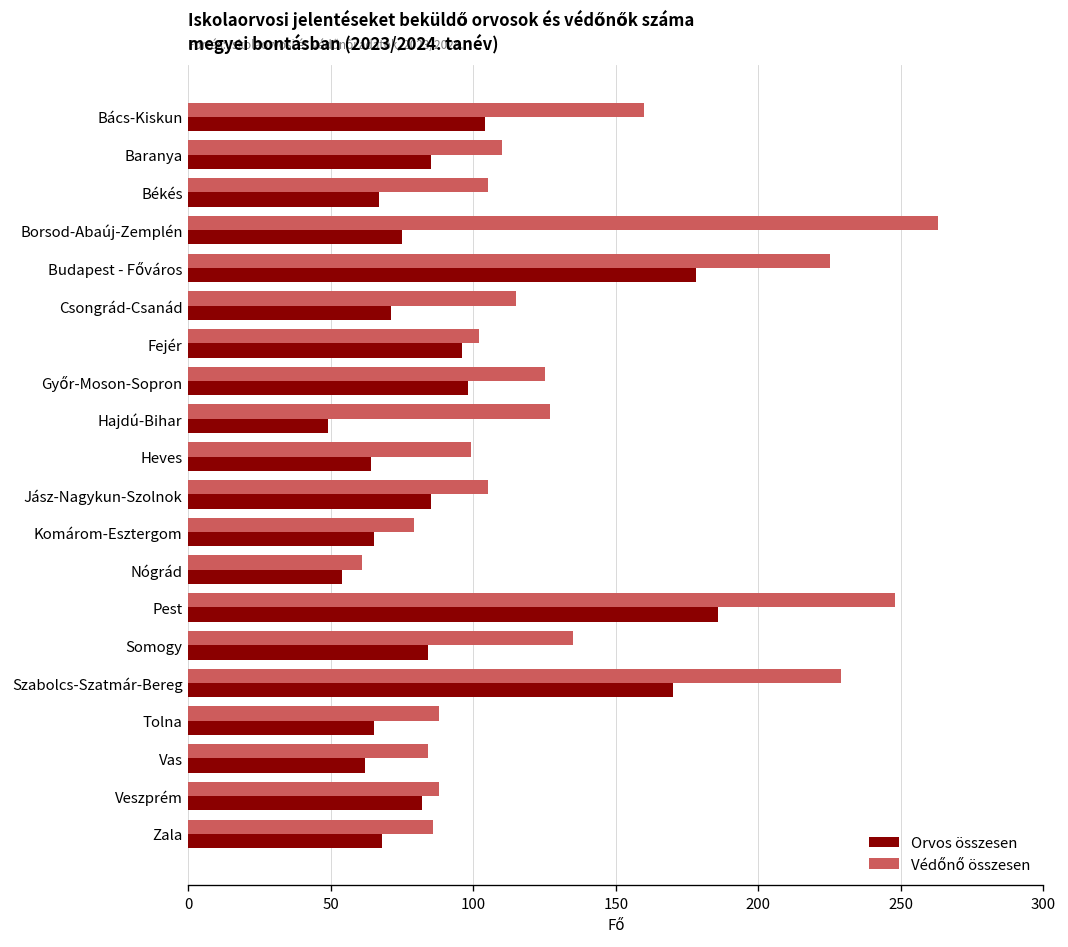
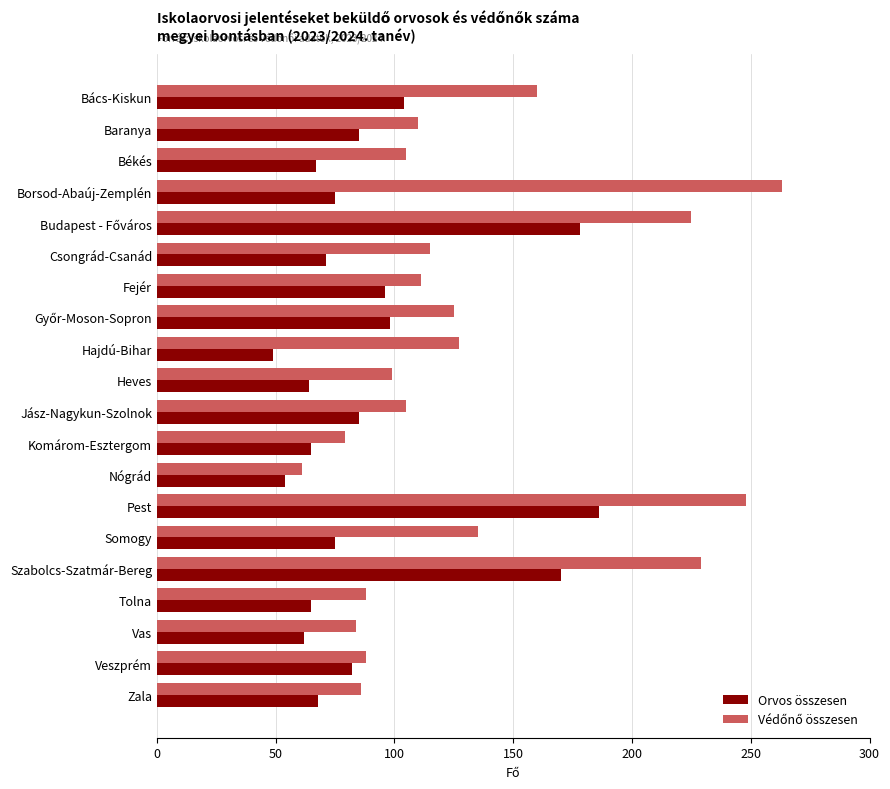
  {
    "Orvos összesen": {
      "Bács-Kiskun": 104,
      "Baranya": 85,
      "Békés": 67,
      "Borsod-Abaúj-Zemplén": 75,
      "Budapest - Főváros": 178,
      "Csongrád-Csanád": 71,
      "Fejér": 96,
      "Győr-Moson-Sopron": 98,
      "Hajdú-Bihar": 49,
      "Heves": 64,
      "Jász-Nagykun-Szolnok": 85,
      "Komárom-Esztergom": 65,
      "Nógrád": 54,
      "Pest": 186,
-     "Somogy": 84,
+     "Somogy": 75,
      "Szabolcs-Szatmár-Bereg": 170,
      "Tolna": 65,
      "Vas": 62,
      "Veszprém": 82,
      "Zala": 68
    },
    "Védőnő összesen": {
      "Bács-Kiskun": 160,
      "Baranya": 110,
      "Békés": 105,
      "Borsod-Abaúj-Zemplén": 263,
      "Budapest - Főváros": 225,
      "Csongrád-Csanád": 115,
-     "Fejér": 102,
+     "Fejér": 111,
      "Győr-Moson-Sopron": 125,
      "Hajdú-Bihar": 127,
      "Heves": 99,
      "Jász-Nagykun-Szolnok": 105,
      "Komárom-Esztergom": 79,
      "Nógrád": 61,
      "Pest": 248,
      "Somogy": 135,
      "Szabolcs-Szatmár-Bereg": 229,
      "Tolna": 88,
      "Vas": 84,
      "Veszprém": 88,
      "Zala": 86
    }
  }
